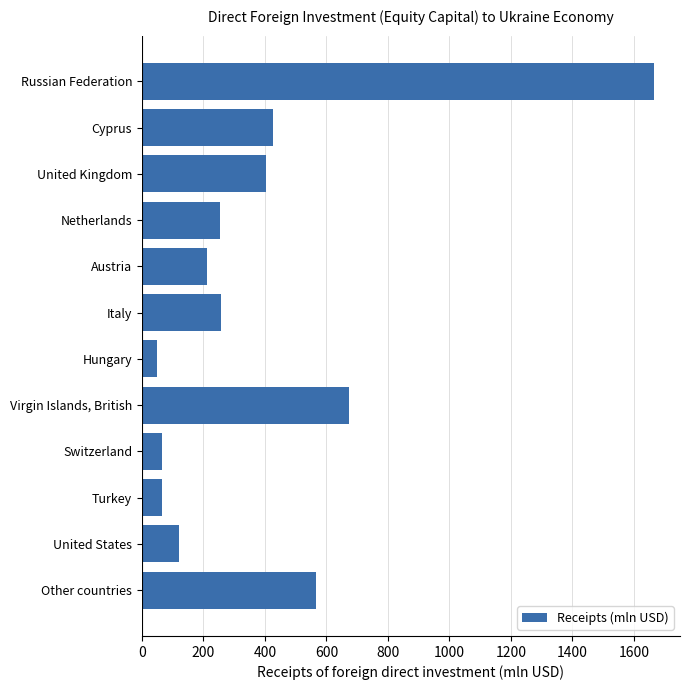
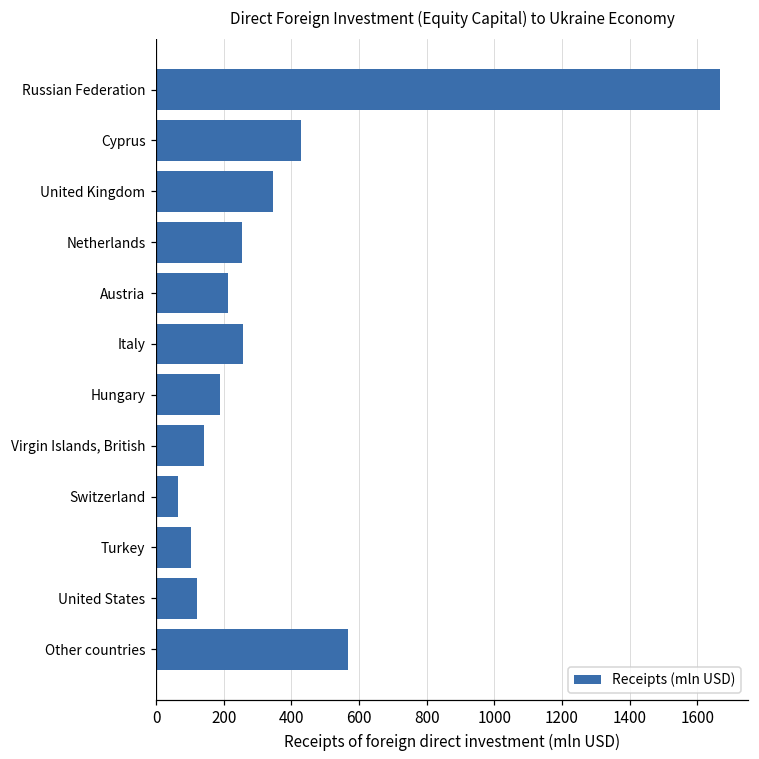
  {
    "Russian Federation": 1670,
    "Cyprus": 430,
-   "United Kingdom": 400,
+   "United Kingdom": 340,
    "Netherlands": 260,
    "Austria": 210,
    "Italy": 260,
-   "Hungary": 50,
-   "Virgin Islands, British": 670,
+   "Hungary": 190,
+   "Virgin Islands, British": 140,
    "Switzerland": 70,
-   "Turkey": 60,
+   "Turkey": 100,
    "United States": 120,
    "Other countries": 570
  }
